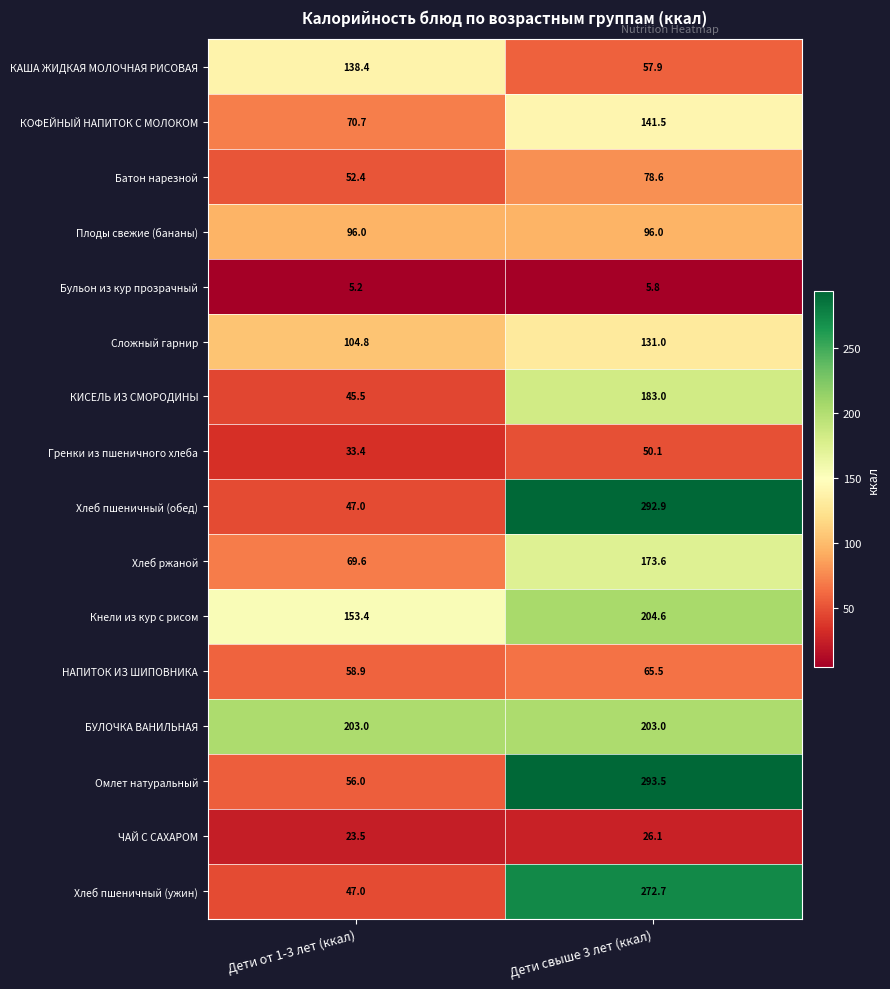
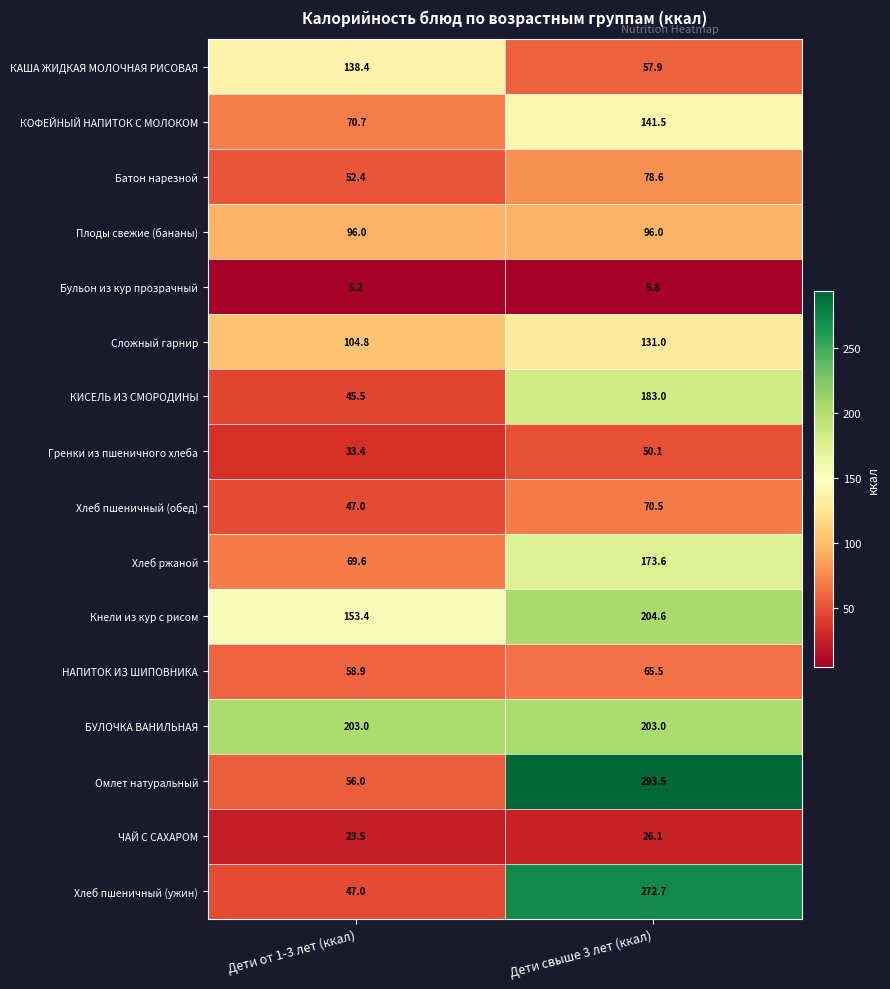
  {
    "КАША ЖИДКАЯ МОЛОЧНАЯ РИСОВАЯ": {
      "Дети от 1-3 лет (ккал)": 138.4,
      "Дети свыше 3 лет (ккал)": 57.9
    },
    "КОФЕЙНЫЙ НАПИТОК С МОЛОКОМ": {
      "Дети от 1-3 лет (ккал)": 70.7,
      "Дети свыше 3 лет (ккал)": 141.5
    },
    "Батон нарезной": {
      "Дети от 1-3 лет (ккал)": 52.4,
      "Дети свыше 3 лет (ккал)": 78.6
    },
    "Плоды свежие (бананы)": {
      "Дети от 1-3 лет (ккал)": 96.0,
      "Дети свыше 3 лет (ккал)": 96.0
    },
    "Бульон из кур прозрачный": {
      "Дети от 1-3 лет (ккал)": 5.2,
      "Дети свыше 3 лет (ккал)": 5.8
    },
    "Сложный гарнир": {
      "Дети от 1-3 лет (ккал)": 104.8,
      "Дети свыше 3 лет (ккал)": 131.0
    },
    "КИСЕЛЬ ИЗ СМОРОДИНЫ": {
      "Дети от 1-3 лет (ккал)": 45.5,
      "Дети свыше 3 лет (ккал)": 183.0
    },
    "Гренки из пшеничного хлеба": {
      "Дети от 1-3 лет (ккал)": 33.4,
      "Дети свыше 3 лет (ккал)": 50.1
    },
    "Хлеб пшеничный (обед)": {
      "Дети от 1-3 лет (ккал)": 47.0,
-     "Дети свыше 3 лет (ккал)": 292.9
+     "Дети свыше 3 лет (ккал)": 70.5
    },
    "Хлеб ржаной": {
      "Дети от 1-3 лет (ккал)": 69.6,
      "Дети свыше 3 лет (ккал)": 173.6
    },
    "Кнели из кур с рисом": {
      "Дети от 1-3 лет (ккал)": 153.4,
      "Дети свыше 3 лет (ккал)": 204.6
    },
    "НАПИТОК ИЗ ШИПОВНИКА": {
      "Дети от 1-3 лет (ккал)": 58.9,
      "Дети свыше 3 лет (ккал)": 65.5
    },
    "БУЛОЧКА ВАНИЛЬНАЯ": {
      "Дети от 1-3 лет (ккал)": 203.0,
      "Дети свыше 3 лет (ккал)": 203.0
    },
    "Омлет натуральный": {
      "Дети от 1-3 лет (ккал)": 56.0,
      "Дети свыше 3 лет (ккал)": 293.5
    },
    "ЧАЙ С САХАРОМ": {
      "Дети от 1-3 лет (ккал)": 23.5,
      "Дети свыше 3 лет (ккал)": 26.1
    },
    "Хлеб пшеничный (ужин)": {
      "Дети от 1-3 лет (ккал)": 47.0,
      "Дети свыше 3 лет (ккал)": 272.7
    }
  }
